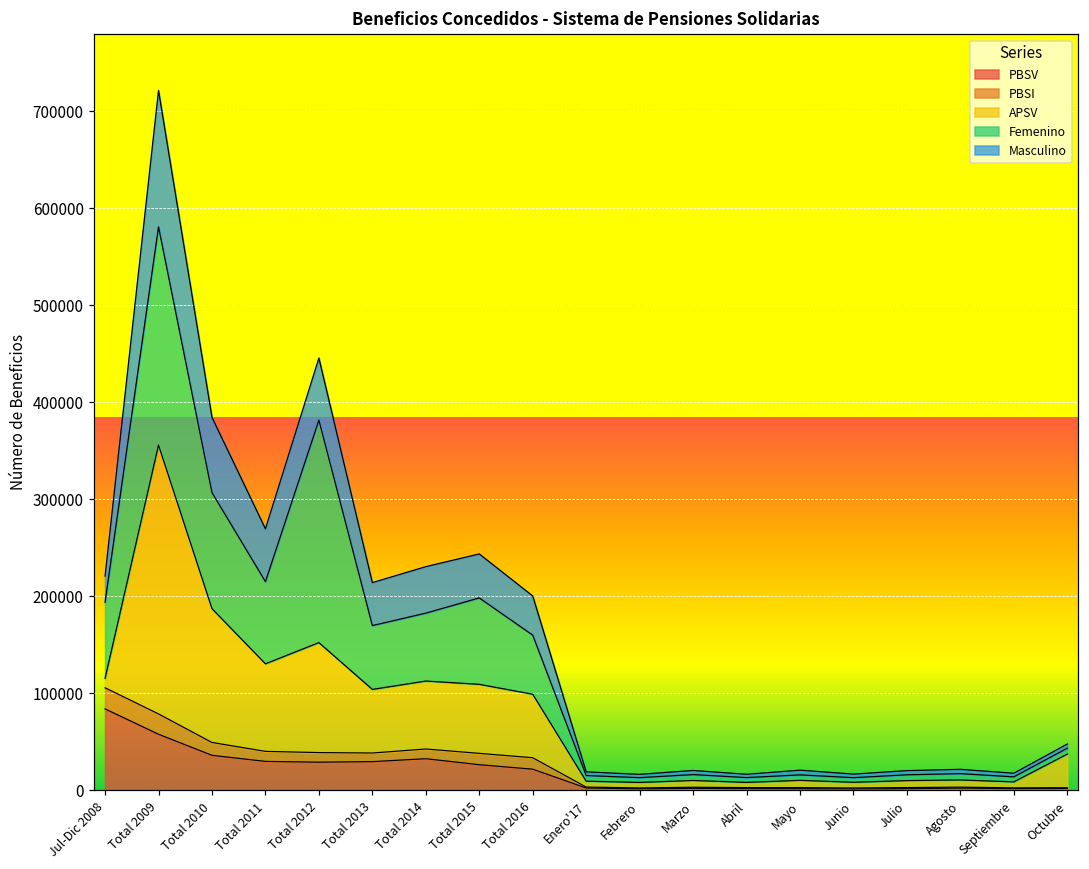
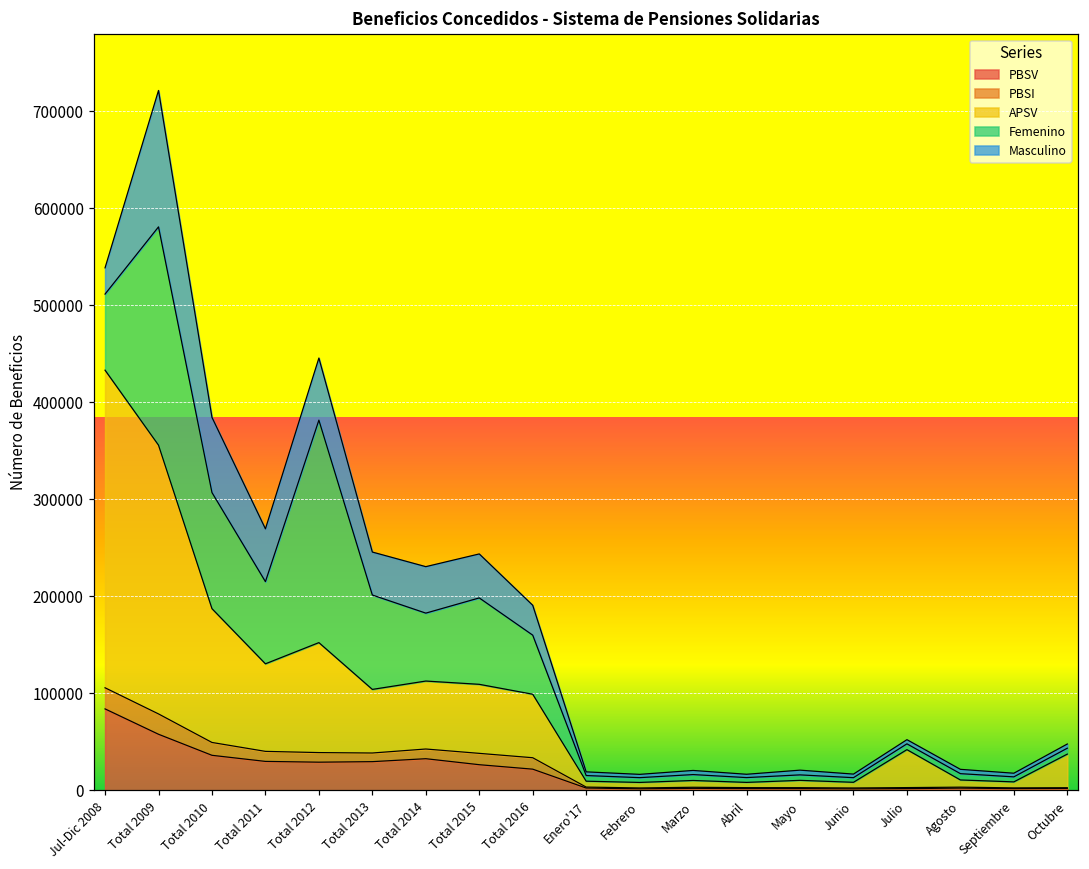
  {
    "APSV": {
-     "Jul-Dic 2008": 10000,
+     "Jul-Dic 2008": 330000,
      "Total 2009": 280000,
      "Total 2010": 140000,
      "Total 2011": 90000,
      "Total 2012": 110000,
      "Total 2013": 70000,
      "Total 2014": 70000,
      "Total 2015": 70000,
      "Total 2016": 70000,
      "Enero'17": 10000,
      "Febrero": 10000,
      "Marzo": 10000,
      "Abril": 10000,
      "Mayo": 10000,
      "Junio": 10000,
-     "Julio": 10000,
+     "Julio": 40000,
      "Agosto": 10000,
      "Septiembre": 10000,
      "Octubre": 30000
    },
    "Femenino": {
      "Jul-Dic 2008": 80000,
      "Total 2009": 220000,
      "Total 2010": 120000,
      "Total 2011": 80000,
      "Total 2012": 230000,
-     "Total 2013": 70000,
+     "Total 2013": 100000,
      "Total 2014": 70000,
      "Total 2015": 90000,
      "Total 2016": 60000,
      "Enero'17": 10000,
      "Febrero": 0,
      "Marzo": 10000,
      "Abril": 0,
      "Mayo": 10000,
      "Junio": 0,
      "Julio": 10000,
      "Agosto": 10000,
      "Septiembre": 10000,
      "Octubre": 10000
    },
    "Masculino": {
      "Jul-Dic 2008": 30000,
      "Total 2009": 140000,
      "Total 2010": 80000,
      "Total 2011": 50000,
      "Total 2012": 60000,
      "Total 2013": 40000,
      "Total 2014": 50000,
      "Total 2015": 50000,
-     "Total 2016": 40000,
+     "Total 2016": 30000,
      "Enero'17": 0,
      "Febrero": 0,
      "Marzo": 0,
      "Abril": 0,
      "Mayo": 0,
      "Junio": 0,
      "Julio": 0,
      "Agosto": 0,
      "Septiembre": 0,
      "Octubre": 0
    }
  }
